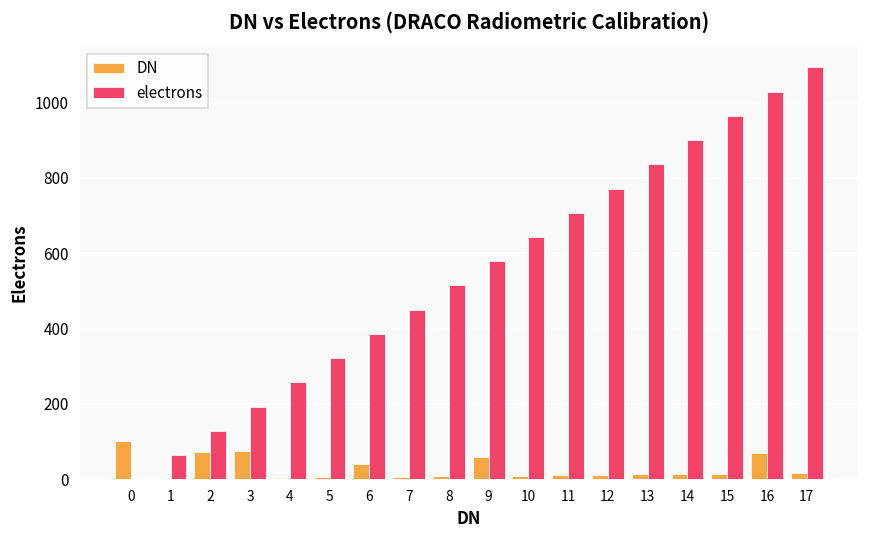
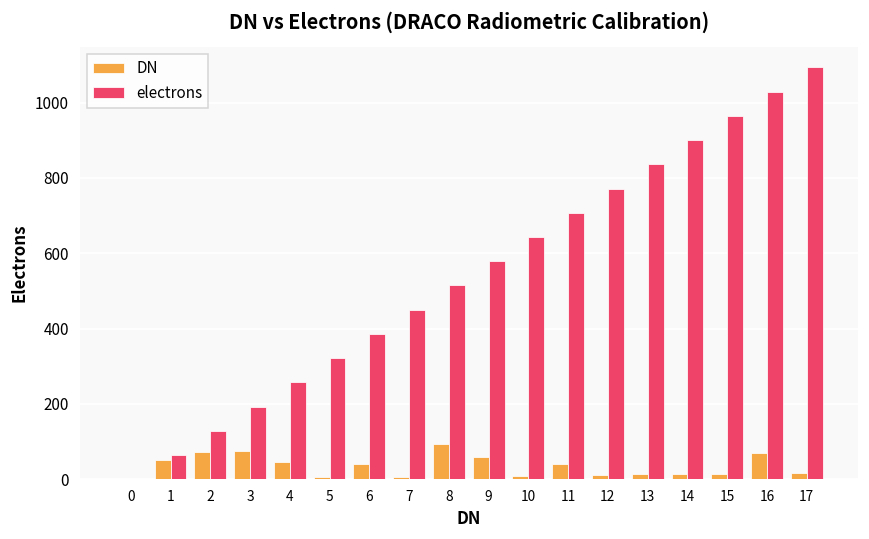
  {
    "DN": {
-     "0": 100,
-     "1": 0,
+     "0": 0,
+     "1": 50,
      "2": 70,
      "3": 80,
-     "4": 0,
+     "4": 50,
      "6": 40,
-     "8": 10,
+     "8": 100,
      "9": 60,
      "10": 10,
-     "11": 10,
+     "11": 40,
      "12": 10,
      "13": 10,
      "14": 10,
      "15": 20,
      "16": 70,
      "17": 20
    },
    "electrons": {
      "0": 0,
      "1": 60,
      "2": 130,
      "3": 190,
      "4": 260,
      "5": 320,
      "6": 390,
      "7": 450,
      "8": 510,
      "9": 580,
      "10": 640,
      "11": 710,
      "12": 770,
      "13": 840,
      "14": 900,
      "15": 970,
      "16": 1030,
      "17": 1090
    }
  }
